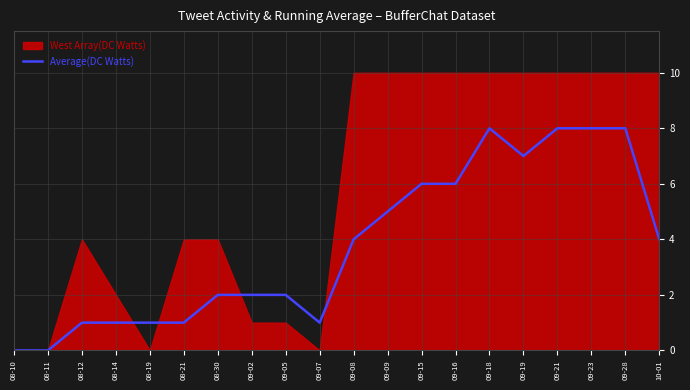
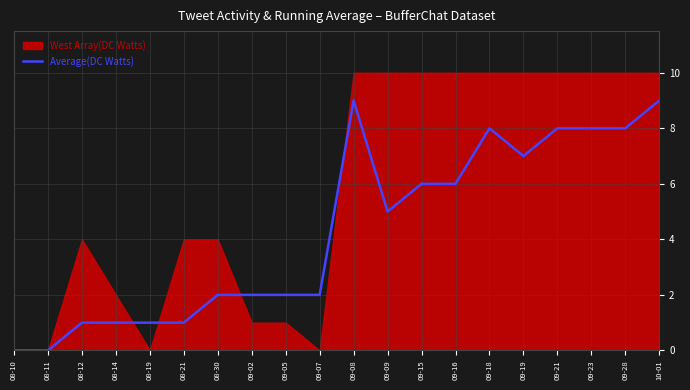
  {
    "Average(DC Watts)": {
      "08-12": 1,
      "08-14": 1,
      "08-19": 1,
      "08-21": 1,
      "08-30": 2,
      "09-02": 2,
      "09-05": 2,
-     "09-07": 1,
-     "09-08": 4,
+     "09-07": 2,
+     "09-08": 9,
      "09-09": 5,
      "09-15": 6,
      "09-16": 6,
      "09-18": 8,
      "09-19": 7,
      "09-21": 8,
      "09-23": 8,
      "09-28": 8,
-     "10-01": 4
+     "10-01": 9
    },
    "West Array(DC Watts)": {
      "08-12": 4,
      "08-14": 2,
      "08-19": 0,
      "08-21": 4,
      "08-30": 4,
      "09-02": 1,
      "09-05": 1,
      "09-07": 0,
      "09-08": 10,
      "09-09": 10,
      "09-15": 10,
      "09-16": 10,
      "09-18": 10,
      "09-19": 10,
      "09-21": 10,
      "09-23": 10,
      "09-28": 10,
      "10-01": 10
    }
  }
